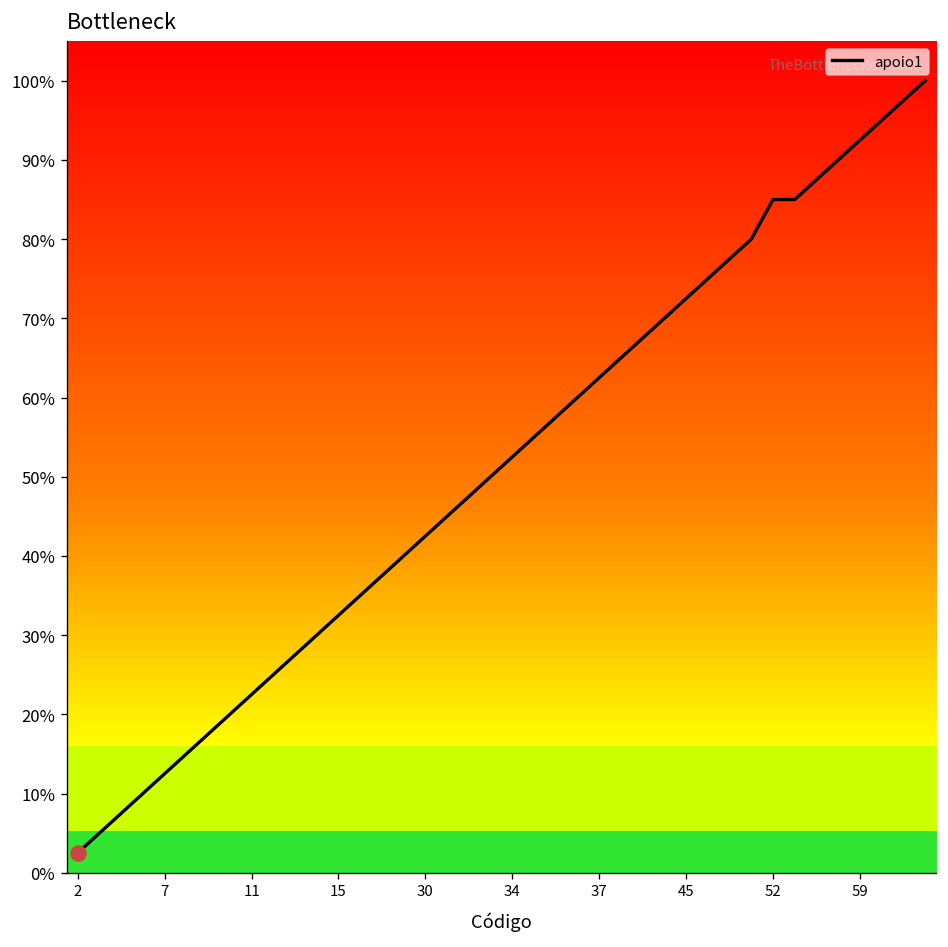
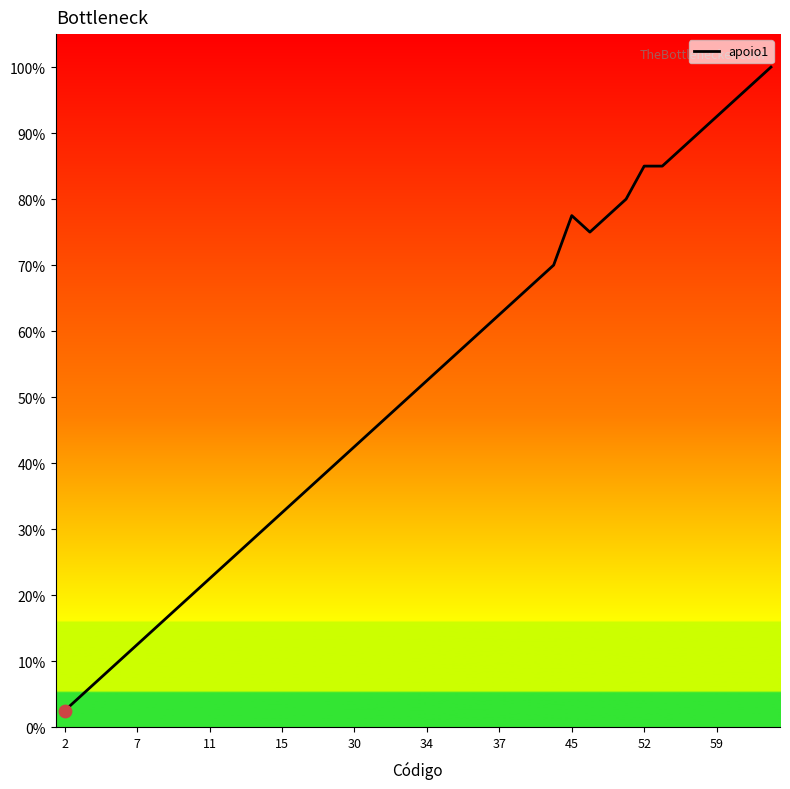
  {
    "apoio1": {
-     "45": "73%",
+     "45": "78%",
      "52": "85%",
      "59": "93%"
    }
  }
